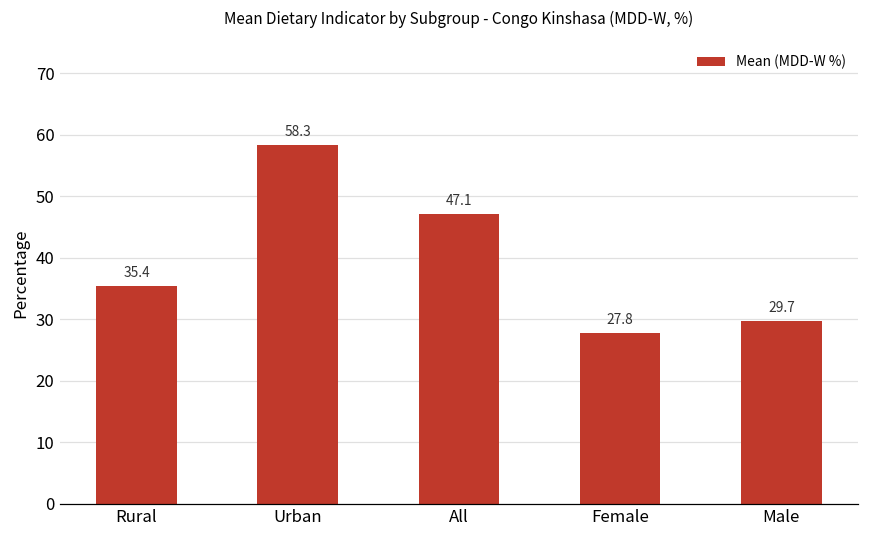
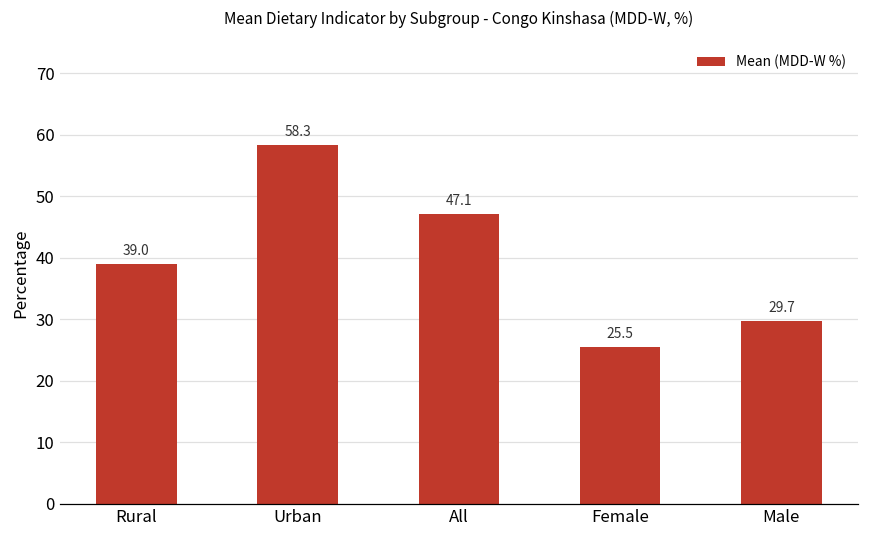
  {
-   "Rural": 35.4,
+   "Rural": 39.0,
    "Urban": 58.3,
    "All": 47.1,
-   "Female": 27.8,
+   "Female": 25.5,
    "Male": 29.7
  }
